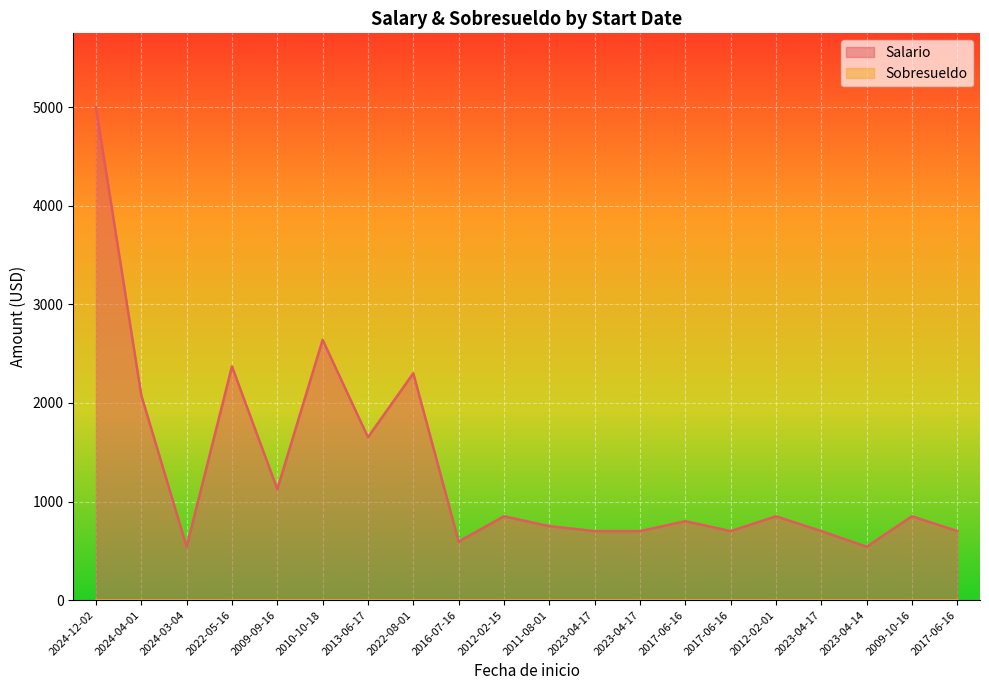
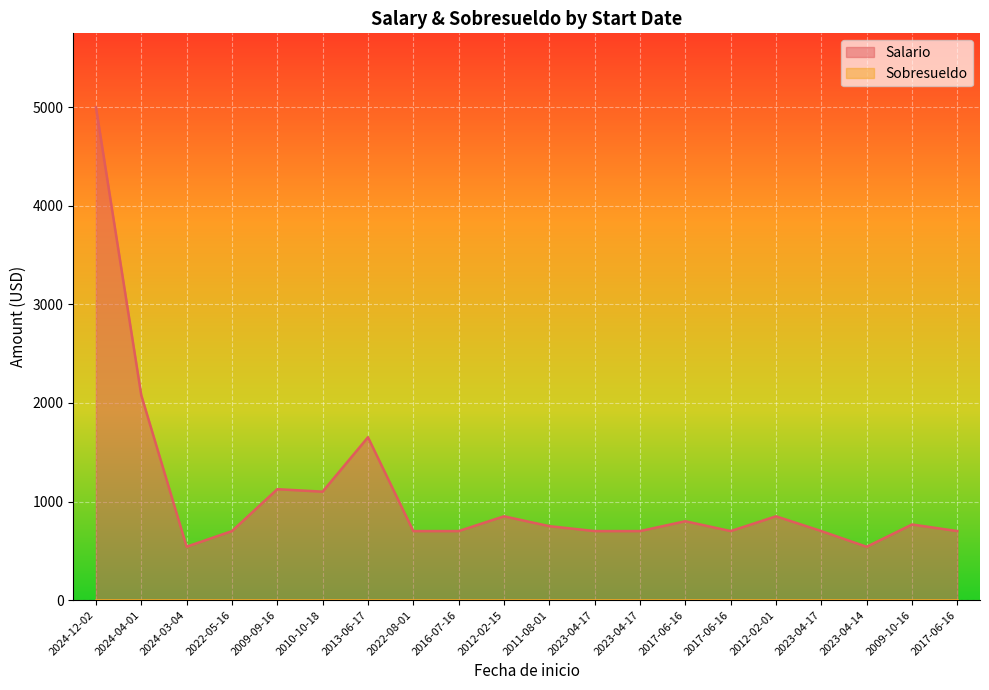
  {
    "Salario": {
      "2024-12-02": 5000,
      "2024-04-01": 2100,
      "2024-03-04": 500,
-     "2022-05-16": 2400,
+     "2022-05-16": 700,
      "2009-09-16": 1100,
-     "2010-10-18": 2600,
+     "2010-10-18": 1100,
      "2013-06-17": 1700,
-     "2022-08-01": 2300,
-     "2016-07-16": 600,
+     "2022-08-01": 700,
+     "2016-07-16": 700,
      "2012-02-15": 900,
      "2011-08-01": 800,
      "2012-02-01": 900,
      "2023-04-14": 500,
-     "2009-10-16": 900
+     "2009-10-16": 800
    },
    "Sobresueldo": {
      "2024-12-02": 0,
      "2024-04-01": 0,
      "2024-03-04": 0,
      "2022-05-16": 0,
      "2009-09-16": 0,
      "2010-10-18": 0,
      "2013-06-17": 0,
      "2022-08-01": 0,
      "2016-07-16": 0,
      "2012-02-15": 0,
      "2011-08-01": 0,
      "2012-02-01": 0,
      "2023-04-14": 0,
      "2009-10-16": 0
    }
  }
